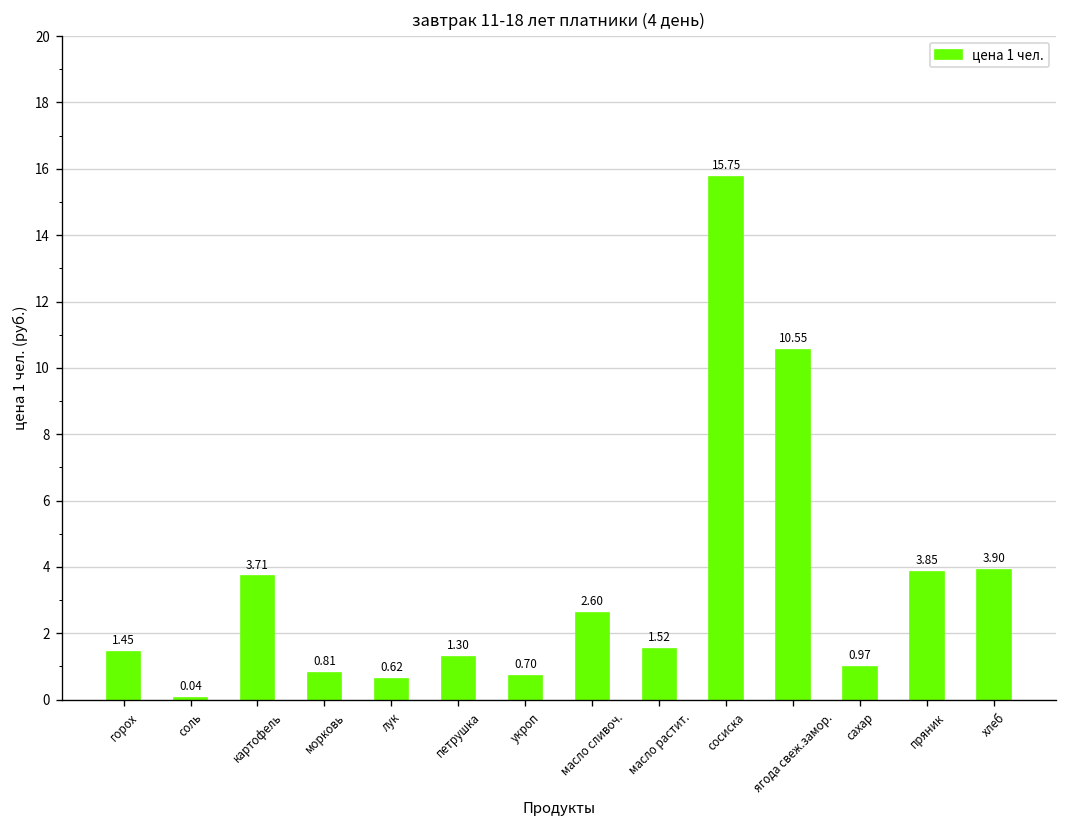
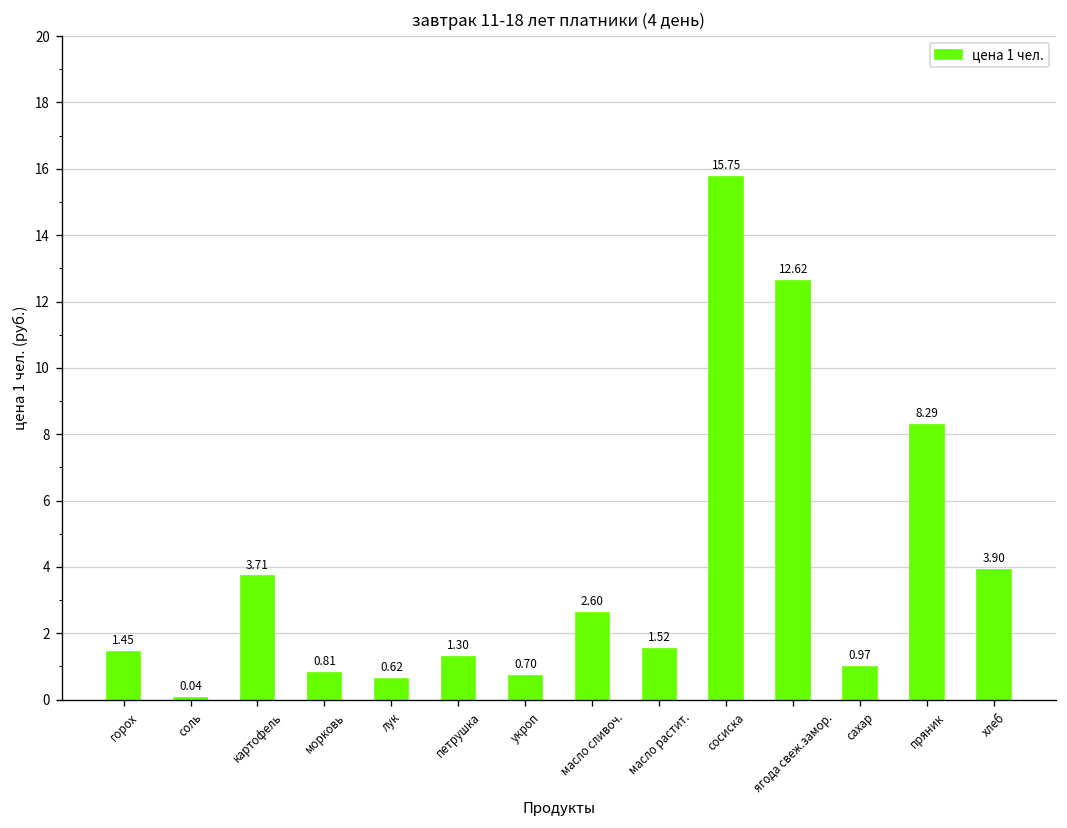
  {
    "горох": 1.45,
    "соль": 0.04,
    "картофель": 3.71,
    "морковь": 0.81,
    "лук": 0.62,
    "петрушка": 1.30,
    "укроп": 0.70,
    "масло сливоч.": 2.60,
    "масло растит.": 1.52,
    "сосиска": 15.75,
-   "ягода свеж.замор.": 10.55,
+   "ягода свеж.замор.": 12.62,
    "сахар": 0.97,
-   "пряник": 3.85,
+   "пряник": 8.29,
    "хлеб": 3.90
  }
